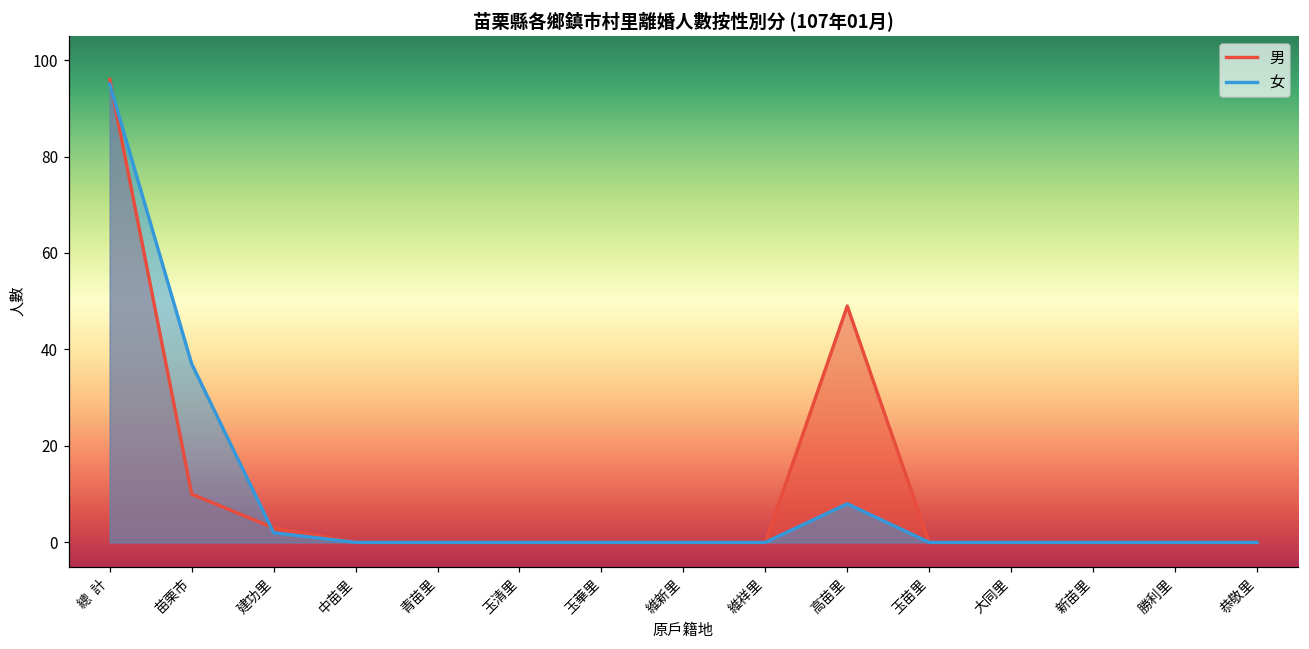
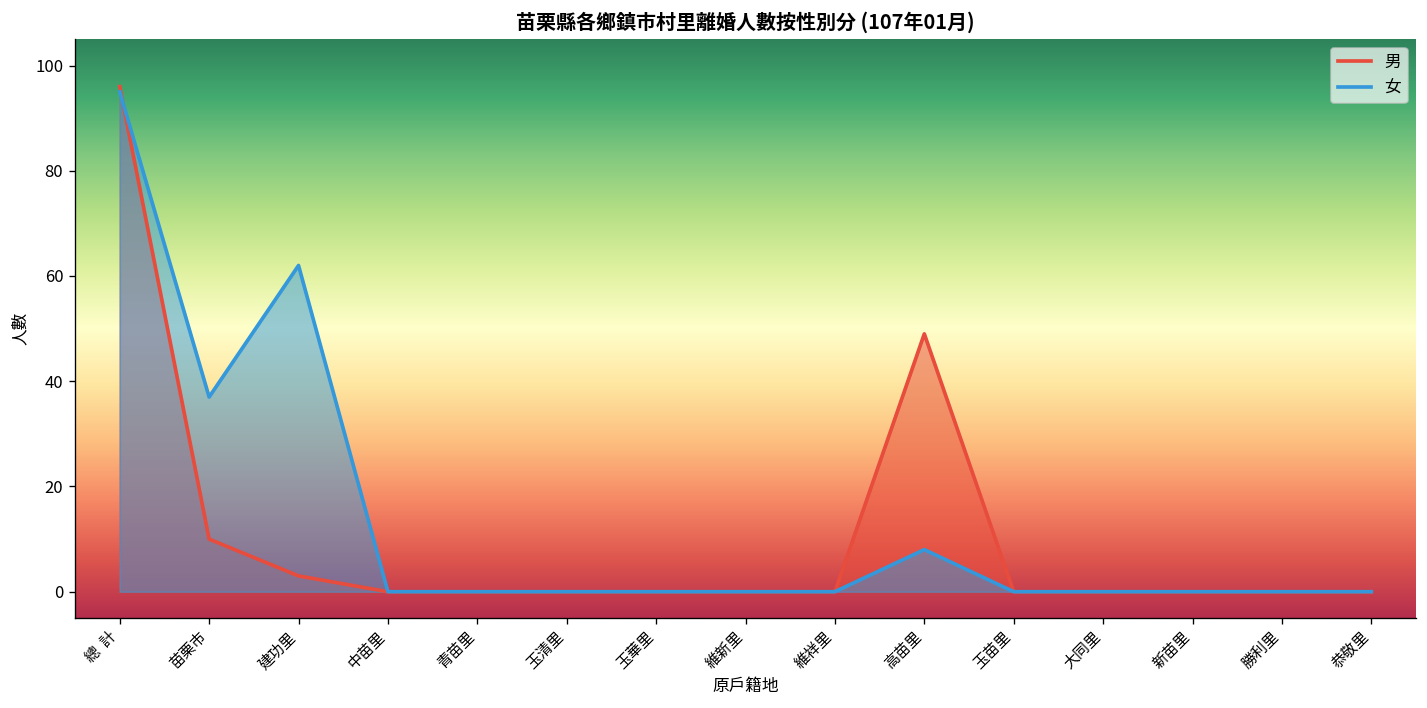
  {
    "男": {
      "總 計": 96,
      "苗栗市": 10,
      "建功里": 3,
      "高苗里": 49
    },
    "女": {
      "總 計": 95,
      "苗栗市": 37,
-     "建功里": 2,
+     "建功里": 62,
      "高苗里": 8
    }
  }
